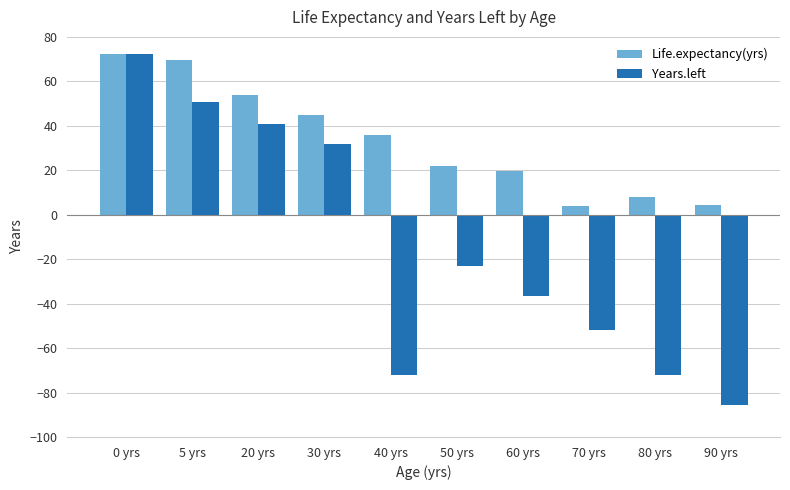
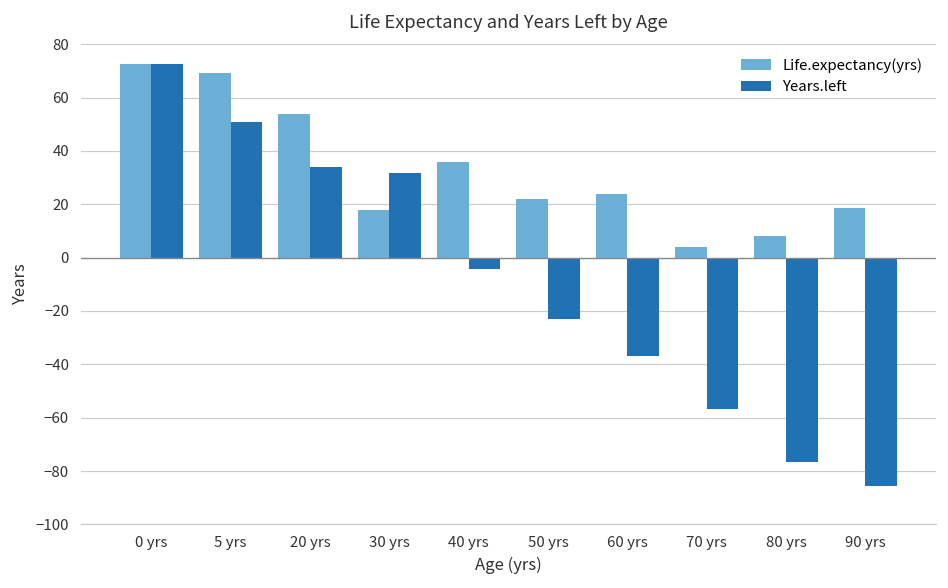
  {
    "Life.expectancy(yrs)": {
      "0 yrs": 73,
      "5 yrs": 69,
      "20 yrs": 54,
-     "30 yrs": 45,
+     "30 yrs": 18,
      "40 yrs": 36,
      "50 yrs": 22,
-     "60 yrs": 20,
+     "60 yrs": 24,
      "70 yrs": 4,
      "80 yrs": 8,
-     "90 yrs": 5
+     "90 yrs": 19
    },
    "Years.left": {
      "0 yrs": 73,
      "5 yrs": 51,
-     "20 yrs": 41,
+     "20 yrs": 34,
      "30 yrs": 32,
-     "40 yrs": -72,
+     "40 yrs": -4,
      "50 yrs": -23,
      "60 yrs": -37,
-     "70 yrs": -52,
-     "80 yrs": -72,
+     "70 yrs": -57,
+     "80 yrs": -77,
      "90 yrs": -86
    }
  }
